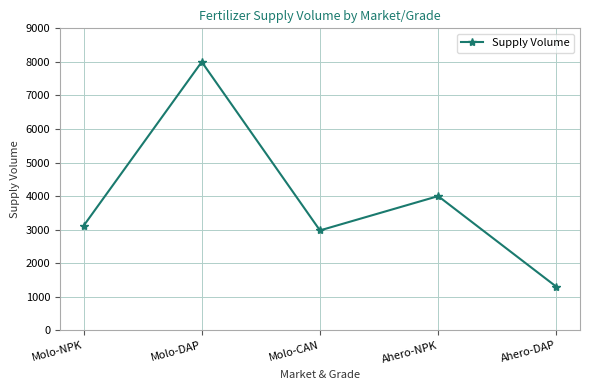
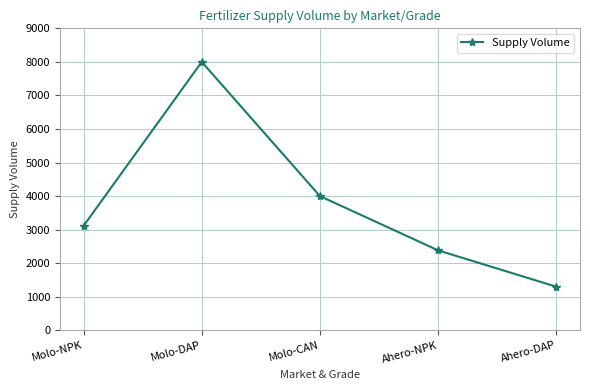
  {
    "Molo-NPK": 3100,
    "Molo-DAP": 8000,
-   "Molo-CAN": 3000,
-   "Ahero-NPK": 4000,
+   "Molo-CAN": 4000,
+   "Ahero-NPK": 2400,
    "Ahero-DAP": 1300
  }
